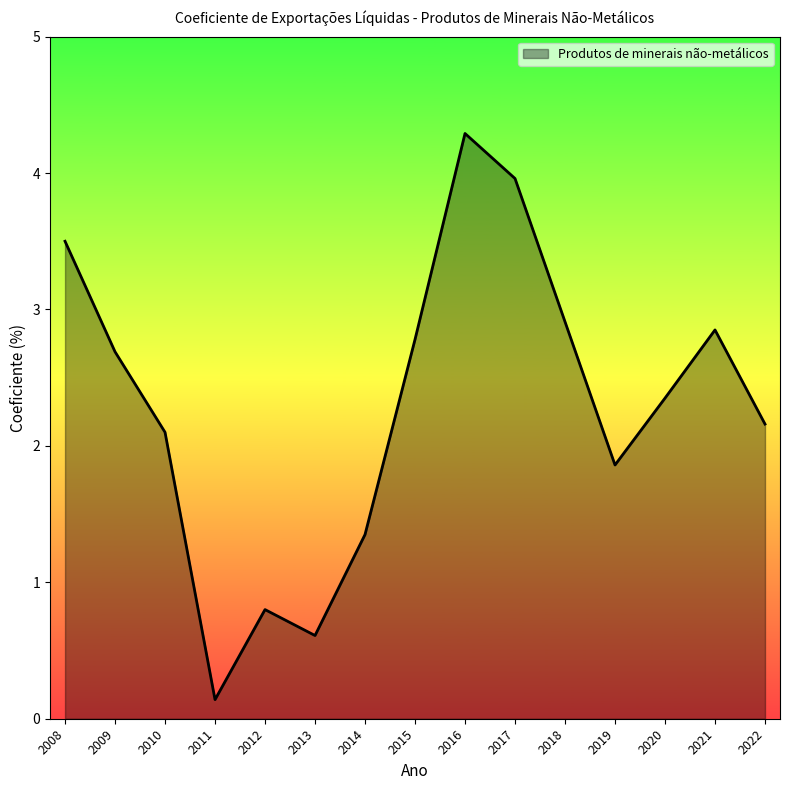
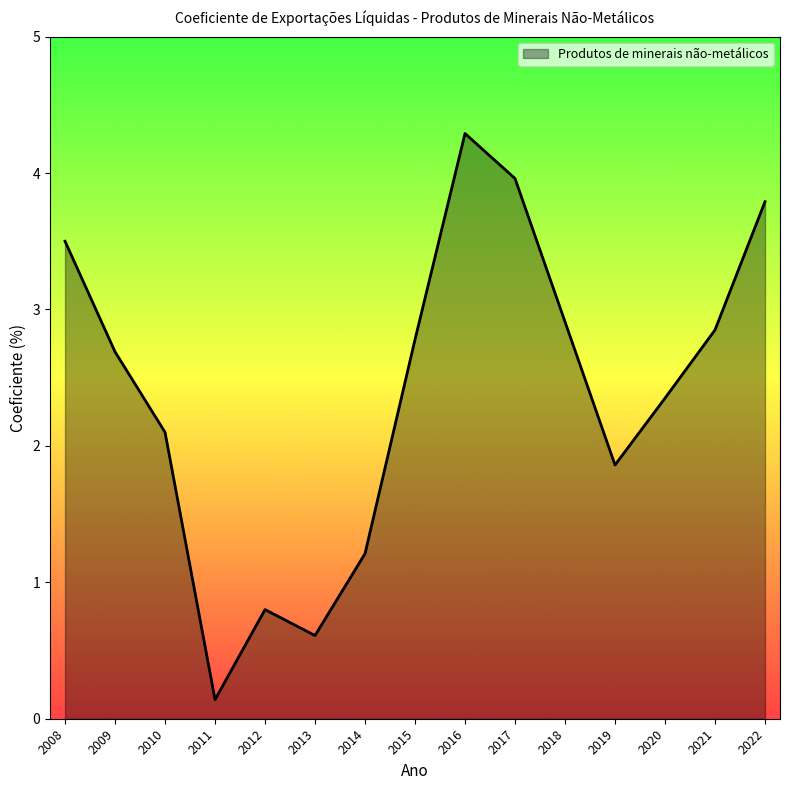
  {
    "2008": 3.50,
    "2009": 2.69,
    "2010": 2.10,
    "2011": 0.14,
    "2012": 0.80,
    "2013": 0.61,
-   "2014": 1.35,
+   "2014": 1.21,
    "2015": 2.78,
    "2016": 4.29,
    "2017": 3.96,
    "2018": 2.91,
    "2019": 1.86,
    "2020": 2.35,
    "2021": 2.85,
-   "2022": 2.16
+   "2022": 3.79
  }
